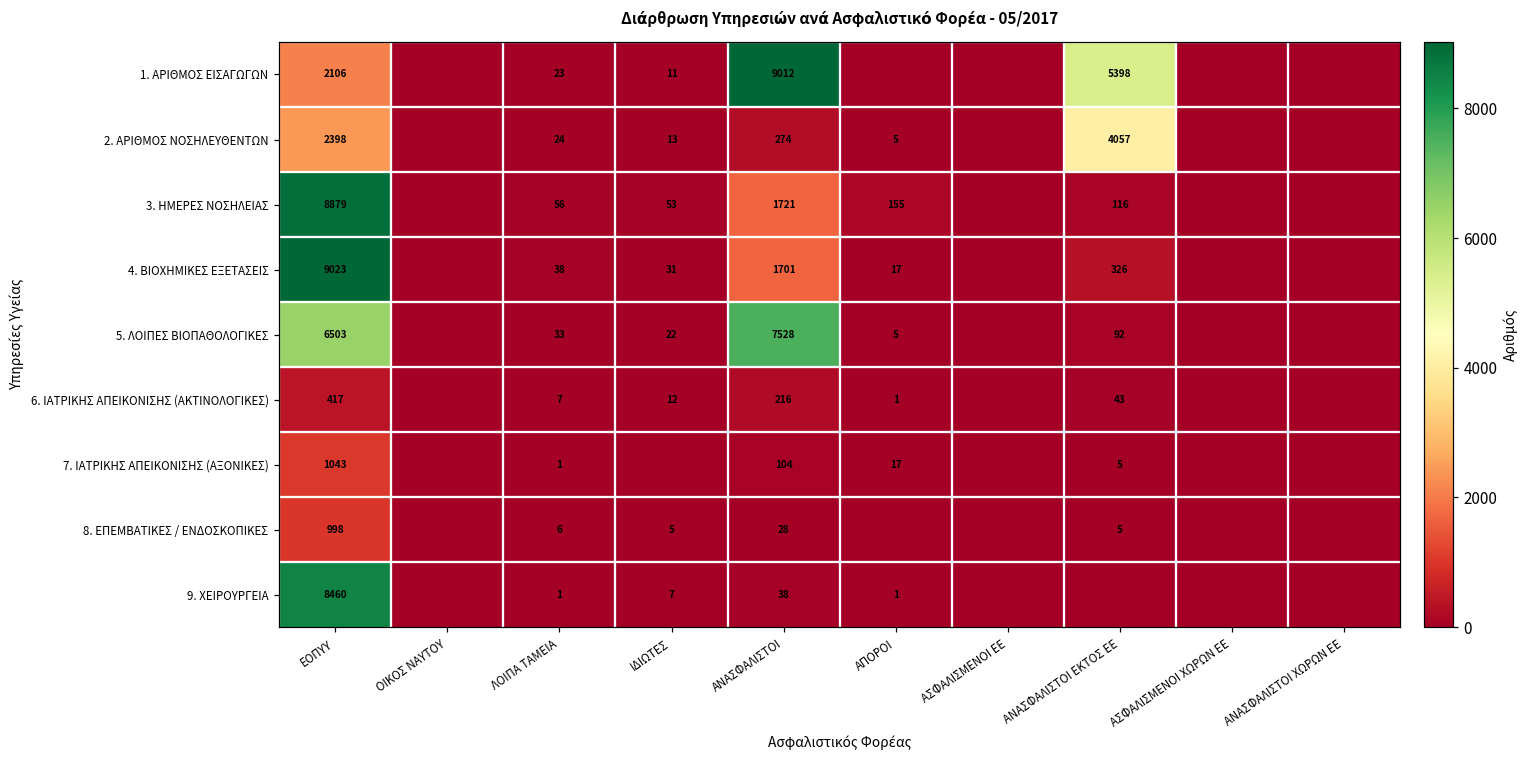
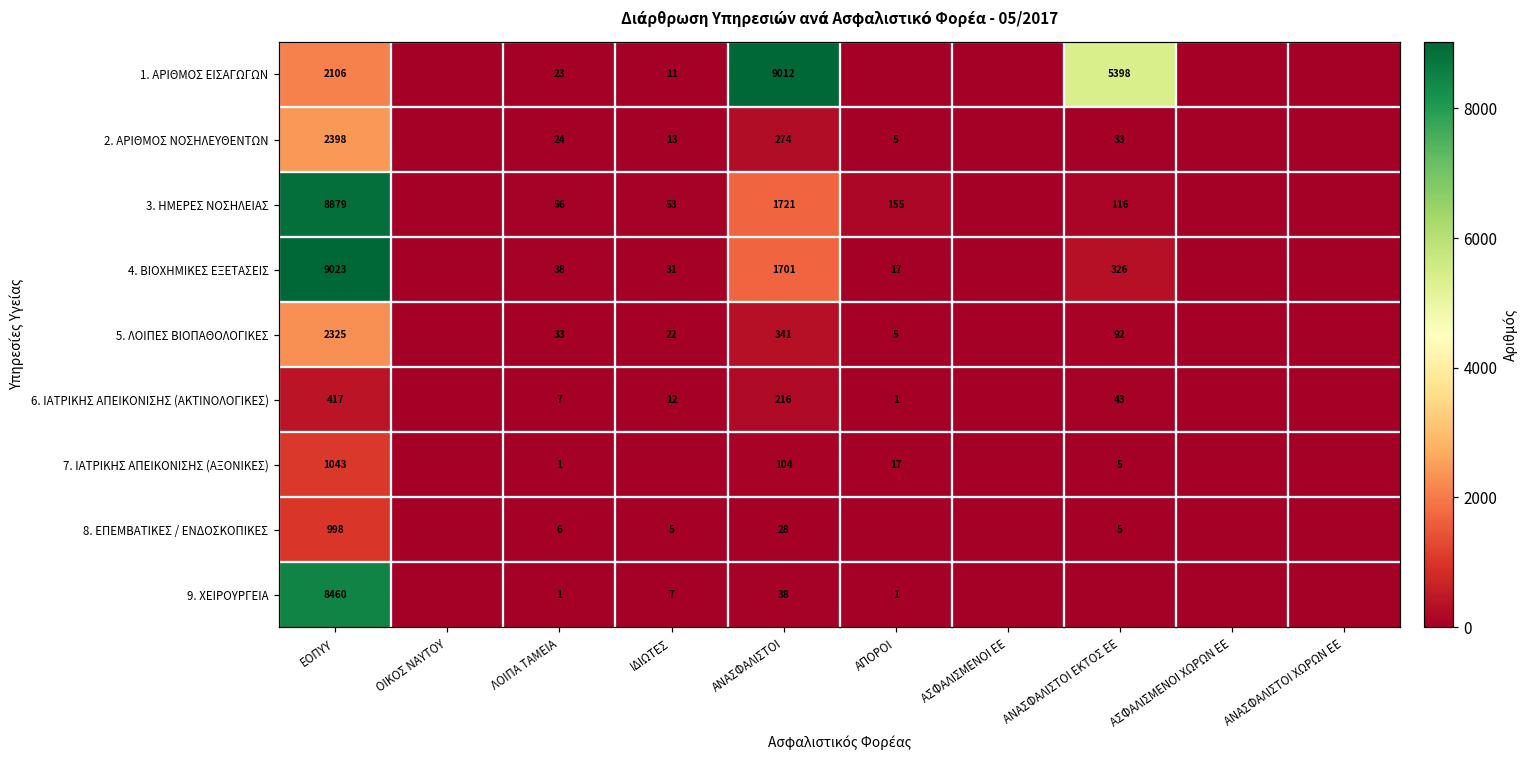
  {
    "1. ΑΡΙΘΜΟΣ ΕΙΣΑΓΩΓΩΝ": {
      "ΕΟΠΥΥ": 2106,
      "ΛΟΙΠΑ ΤΑΜΕΙΑ": 23,
      "ΙΔΙΩΤΕΣ": 11,
      "ΑΝΑΣΦΑΛΙΣΤΟΙ": 9012,
      "ΑΝΑΣΦΑΛΙΣΤΟΙ ΕΚΤΟΣ ΕΕ": 5398
    },
    "2. ΑΡΙΘΜΟΣ ΝΟΣΗΛΕΥΘΕΝΤΩΝ": {
      "ΕΟΠΥΥ": 2398,
      "ΛΟΙΠΑ ΤΑΜΕΙΑ": 24,
      "ΙΔΙΩΤΕΣ": 13,
      "ΑΝΑΣΦΑΛΙΣΤΟΙ": 274,
      "ΑΠΟΡΟΙ": 5,
-     "ΑΝΑΣΦΑΛΙΣΤΟΙ ΕΚΤΟΣ ΕΕ": 4057
+     "ΑΝΑΣΦΑΛΙΣΤΟΙ ΕΚΤΟΣ ΕΕ": 33
    },
    "3. ΗΜΕΡΕΣ ΝΟΣΗΛΕΙΑΣ": {
      "ΕΟΠΥΥ": 8879,
      "ΛΟΙΠΑ ΤΑΜΕΙΑ": 56,
      "ΙΔΙΩΤΕΣ": 53,
      "ΑΝΑΣΦΑΛΙΣΤΟΙ": 1721,
      "ΑΠΟΡΟΙ": 155,
      "ΑΝΑΣΦΑΛΙΣΤΟΙ ΕΚΤΟΣ ΕΕ": 116
    },
    "4. ΒΙΟΧΗΜΙΚΕΣ ΕΞΕΤΑΣΕΙΣ": {
      "ΕΟΠΥΥ": 9023,
      "ΛΟΙΠΑ ΤΑΜΕΙΑ": 38,
      "ΙΔΙΩΤΕΣ": 31,
      "ΑΝΑΣΦΑΛΙΣΤΟΙ": 1701,
      "ΑΠΟΡΟΙ": 17,
      "ΑΝΑΣΦΑΛΙΣΤΟΙ ΕΚΤΟΣ ΕΕ": 326
    },
    "5. ΛΟΙΠΕΣ ΒΙΟΠΑΘΟΛΟΓΙΚΕΣ": {
-     "ΕΟΠΥΥ": 6503,
+     "ΕΟΠΥΥ": 2325,
      "ΛΟΙΠΑ ΤΑΜΕΙΑ": 33,
      "ΙΔΙΩΤΕΣ": 22,
-     "ΑΝΑΣΦΑΛΙΣΤΟΙ": 7528,
+     "ΑΝΑΣΦΑΛΙΣΤΟΙ": 341,
      "ΑΠΟΡΟΙ": 5,
      "ΑΝΑΣΦΑΛΙΣΤΟΙ ΕΚΤΟΣ ΕΕ": 92
    },
    "6. ΙΑΤΡΙΚΗΣ ΑΠΕΙΚΟΝΙΣΗΣ (ΑΚΤΙΝΟΛΟΓΙΚΕΣ)": {
      "ΕΟΠΥΥ": 417,
      "ΛΟΙΠΑ ΤΑΜΕΙΑ": 7,
      "ΙΔΙΩΤΕΣ": 12,
      "ΑΝΑΣΦΑΛΙΣΤΟΙ": 216,
      "ΑΠΟΡΟΙ": 1,
      "ΑΝΑΣΦΑΛΙΣΤΟΙ ΕΚΤΟΣ ΕΕ": 43
    },
    "7. ΙΑΤΡΙΚΗΣ ΑΠΕΙΚΟΝΙΣΗΣ (ΑΞΟΝΙΚΕΣ)": {
      "ΕΟΠΥΥ": 1043,
      "ΛΟΙΠΑ ΤΑΜΕΙΑ": 1,
      "ΑΝΑΣΦΑΛΙΣΤΟΙ": 104,
      "ΑΠΟΡΟΙ": 17,
      "ΑΝΑΣΦΑΛΙΣΤΟΙ ΕΚΤΟΣ ΕΕ": 5
    },
    "8. ΕΠΕΜΒΑΤΙΚΕΣ / ΕΝΔΟΣΚΟΠΙΚΕΣ": {
      "ΕΟΠΥΥ": 998,
      "ΛΟΙΠΑ ΤΑΜΕΙΑ": 6,
      "ΙΔΙΩΤΕΣ": 5,
      "ΑΝΑΣΦΑΛΙΣΤΟΙ": 28,
      "ΑΝΑΣΦΑΛΙΣΤΟΙ ΕΚΤΟΣ ΕΕ": 5
    },
    "9. ΧΕΙΡΟΥΡΓΕΙΑ": {
      "ΕΟΠΥΥ": 8460,
      "ΛΟΙΠΑ ΤΑΜΕΙΑ": 1,
      "ΙΔΙΩΤΕΣ": 7,
      "ΑΝΑΣΦΑΛΙΣΤΟΙ": 38,
      "ΑΠΟΡΟΙ": 1
    }
  }
